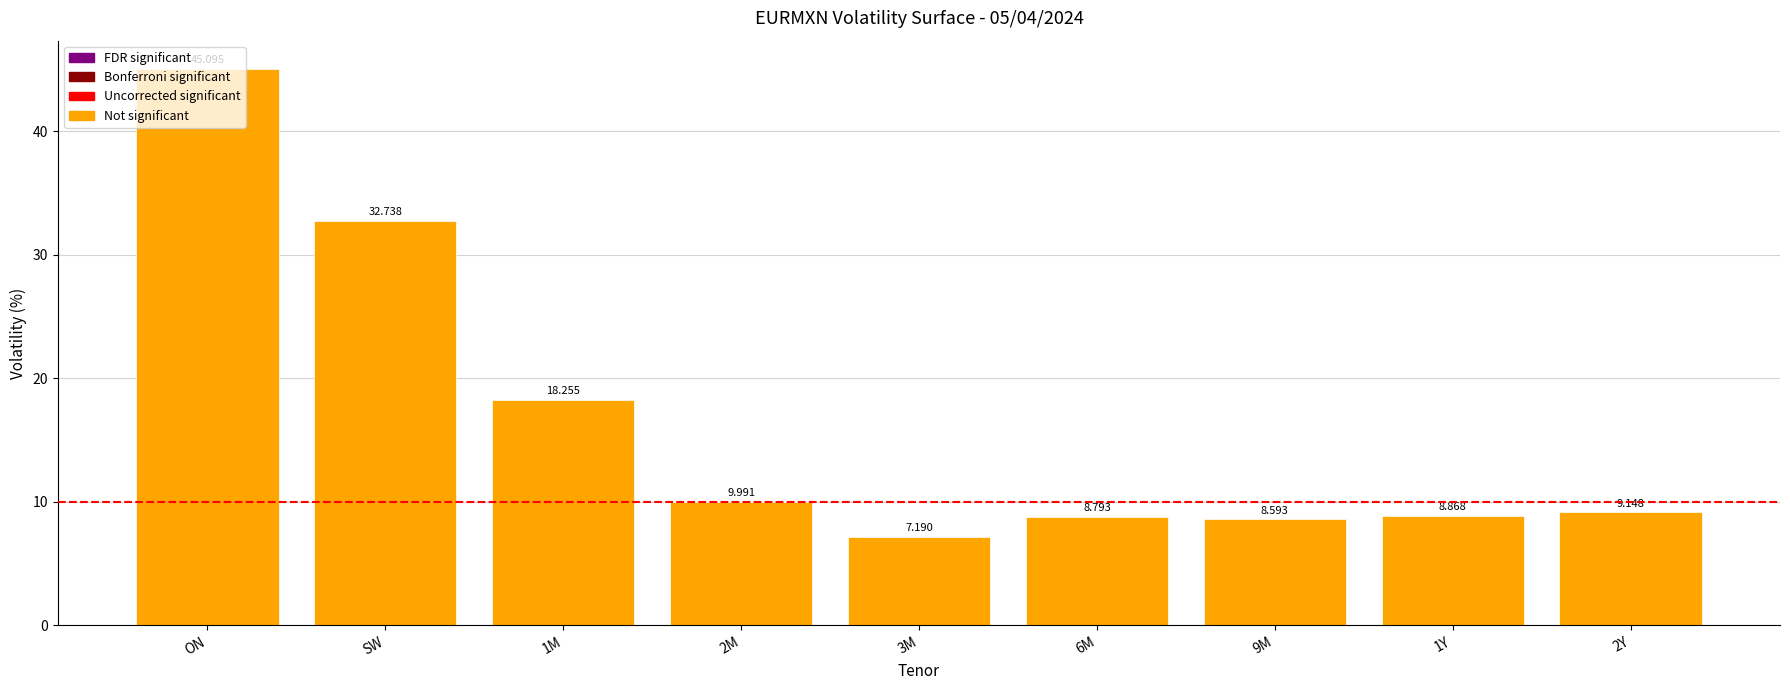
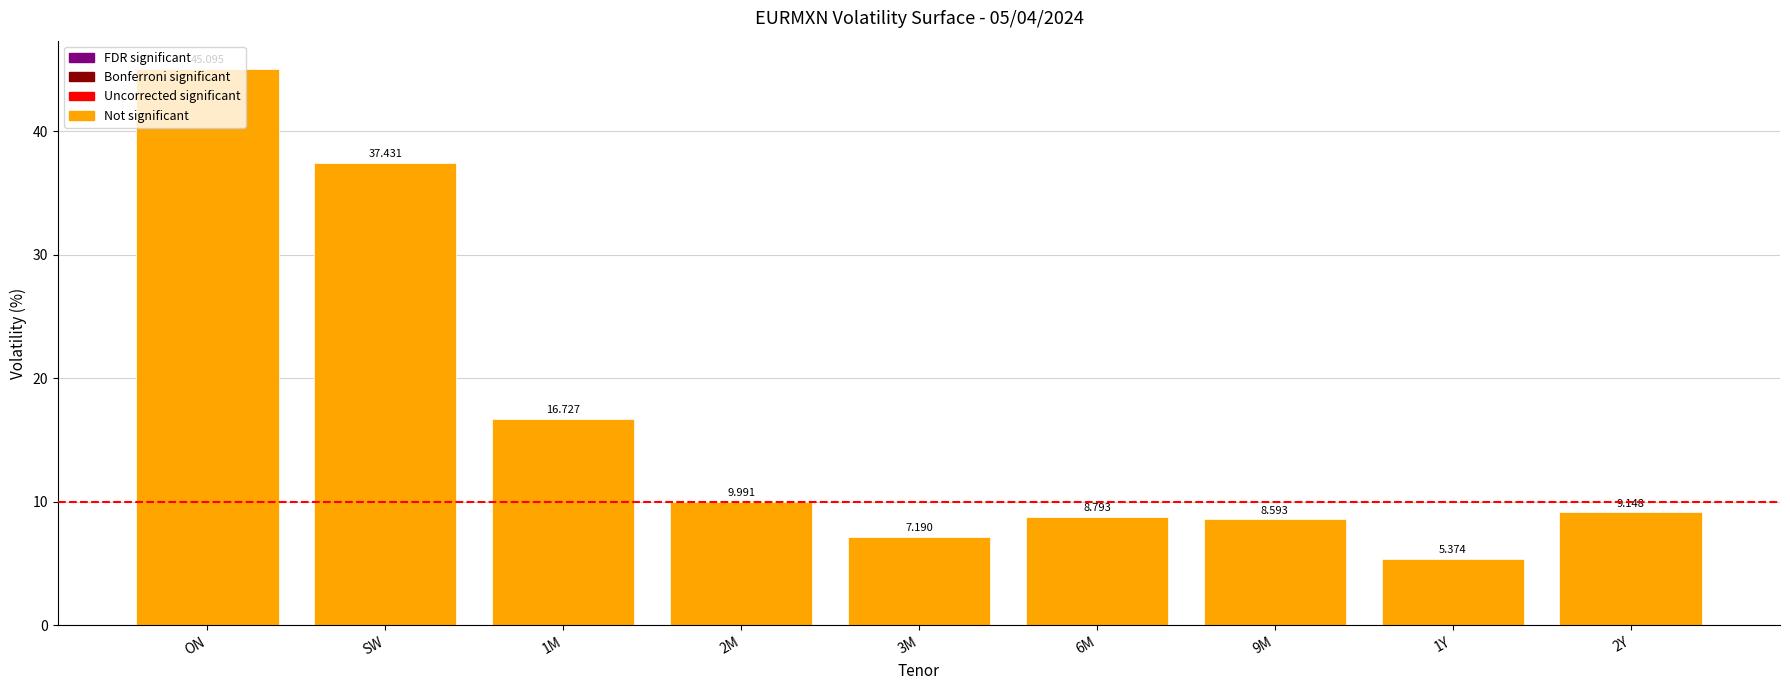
  {
-   "SW": 32.738,
-   "1M": 18.255,
+   "SW": 37.431,
+   "1M": 16.727,
    "2M": 9.991,
    "3M": 7.190,
    "6M": 8.793,
    "9M": 8.593,
-   "1Y": 8.868,
+   "1Y": 5.374,
    "2Y": 9.148
  }
